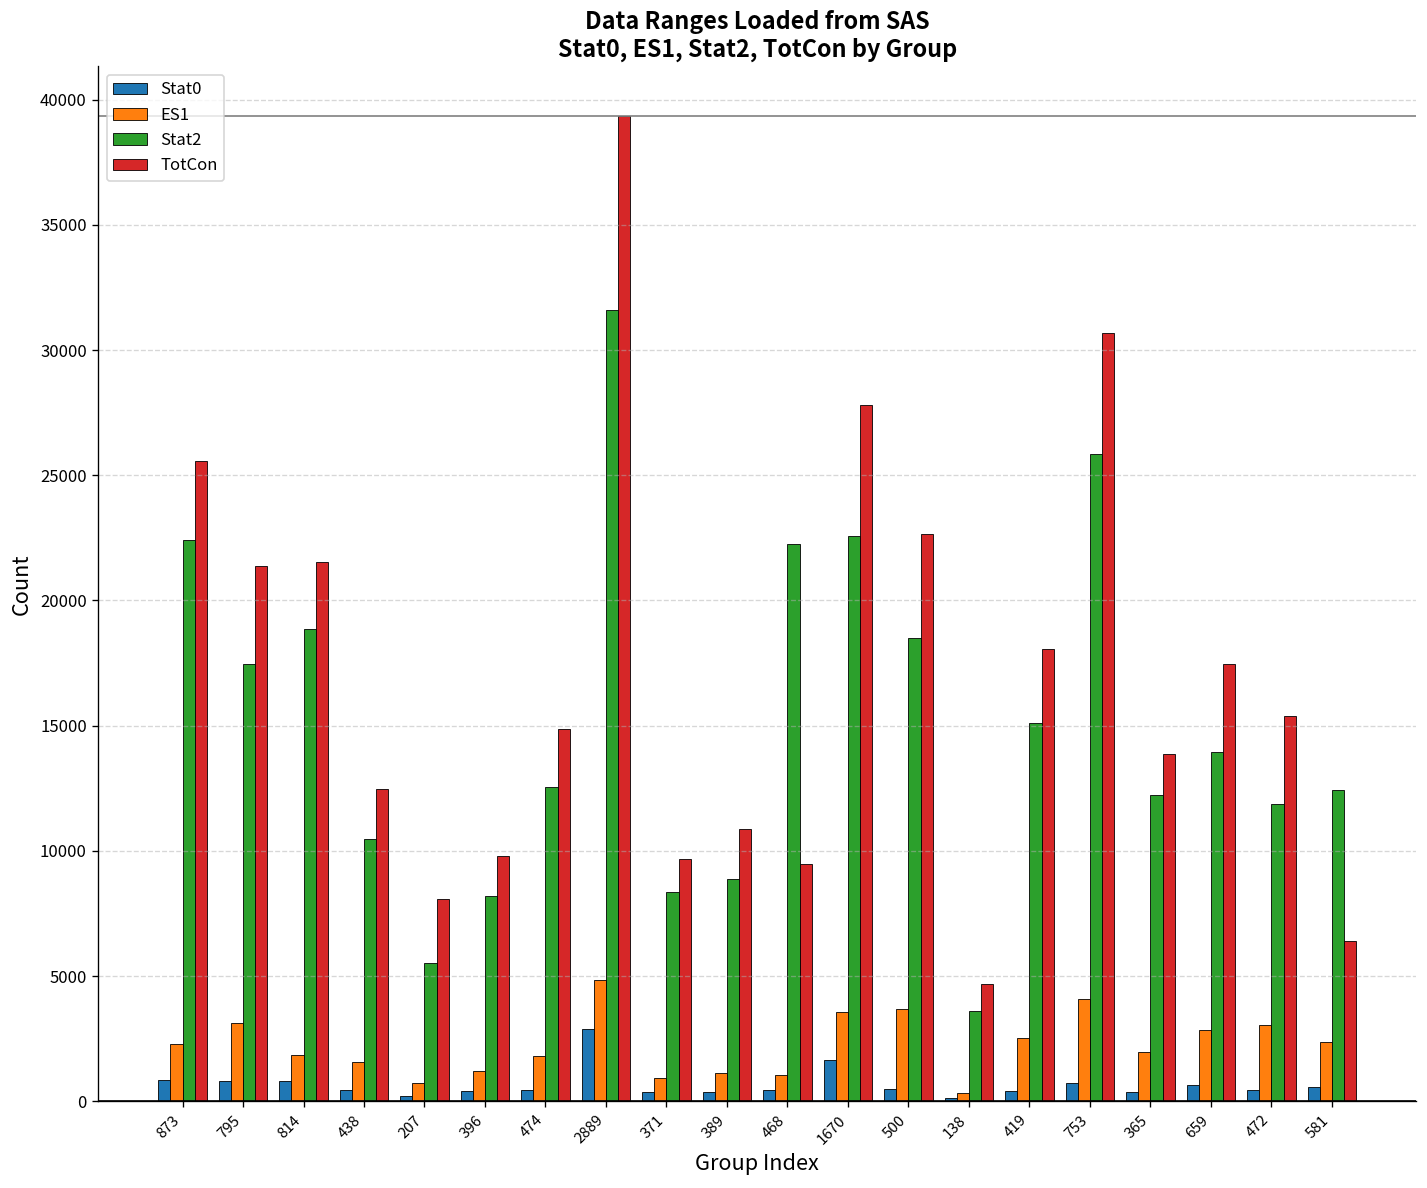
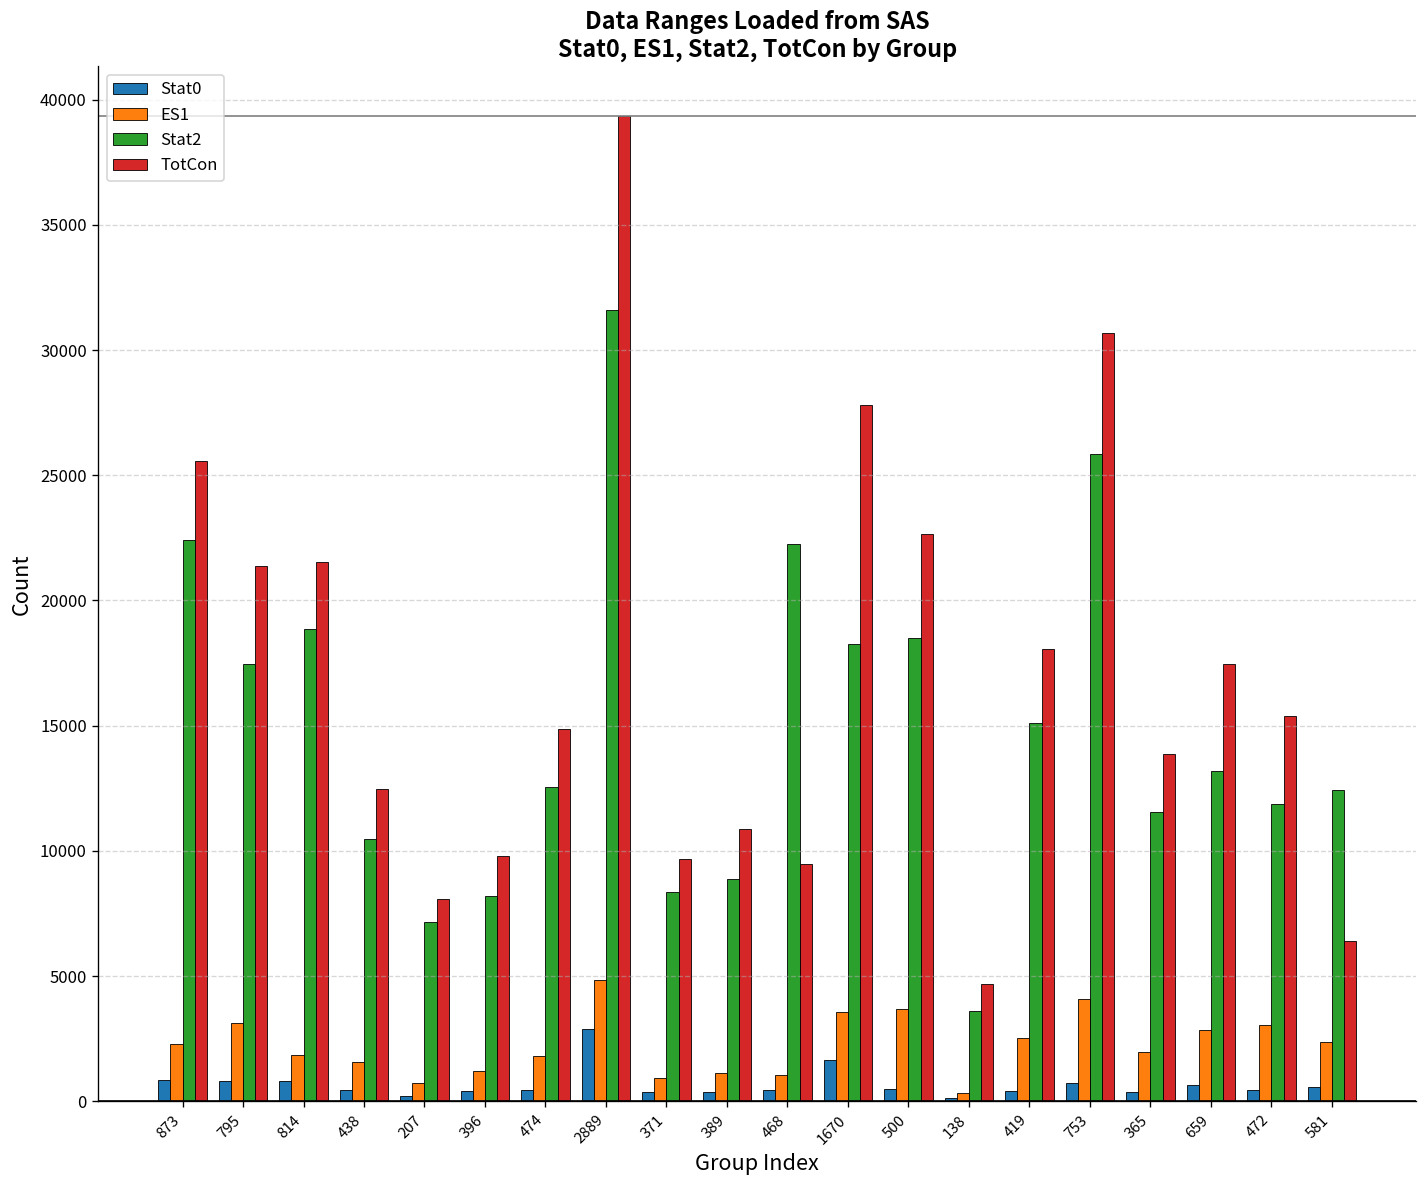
  {
    "Stat0": {
      "873": 900,
      "795": 800,
      "814": 800,
      "438": 400,
      "207": 200,
      "396": 400,
      "474": 500,
      "2889": 2900,
      "371": 400,
      "389": 400,
      "468": 500,
      "1670": 1700,
      "500": 500,
      "138": 100,
      "419": 400,
      "753": 800,
      "365": 400,
      "659": 700,
      "472": 500,
      "581": 600
    },
    "ES1": {
      "873": 2300,
      "795": 3100,
      "814": 1900,
      "438": 1600,
      "207": 700,
      "396": 1200,
      "474": 1800,
      "2889": 4900,
      "371": 900,
      "389": 1100,
      "468": 1000,
      "1670": 3600,
      "500": 3700,
      "138": 300,
      "419": 2500,
      "753": 4100,
      "365": 2000,
      "659": 2900,
      "472": 3000,
      "581": 2400
    },
    "Stat2": {
      "873": 22400,
      "795": 17500,
      "814": 18900,
      "438": 10500,
-     "207": 5500,
+     "207": 7100,
      "396": 8200,
      "474": 12600,
      "2889": 31600,
      "371": 8400,
      "389": 8900,
      "468": 22300,
-     "1670": 22600,
+     "1670": 18300,
      "500": 18500,
      "138": 3600,
      "419": 15100,
      "753": 25800,
-     "365": 12300,
-     "659": 13900,
+     "365": 11500,
+     "659": 13200,
      "472": 11900,
      "581": 12400
    },
    "TotCon": {
      "873": 25600,
      "795": 21400,
      "814": 21500,
      "438": 12500,
      "207": 8100,
      "396": 9800,
      "474": 14900,
      "2889": 39400,
      "371": 9700,
      "389": 10900,
      "468": 9500,
      "1670": 27800,
      "500": 22700,
      "138": 4700,
      "419": 18000,
      "753": 30700,
      "365": 13900,
      "659": 17400,
      "472": 15400,
      "581": 6400
    }
  }
